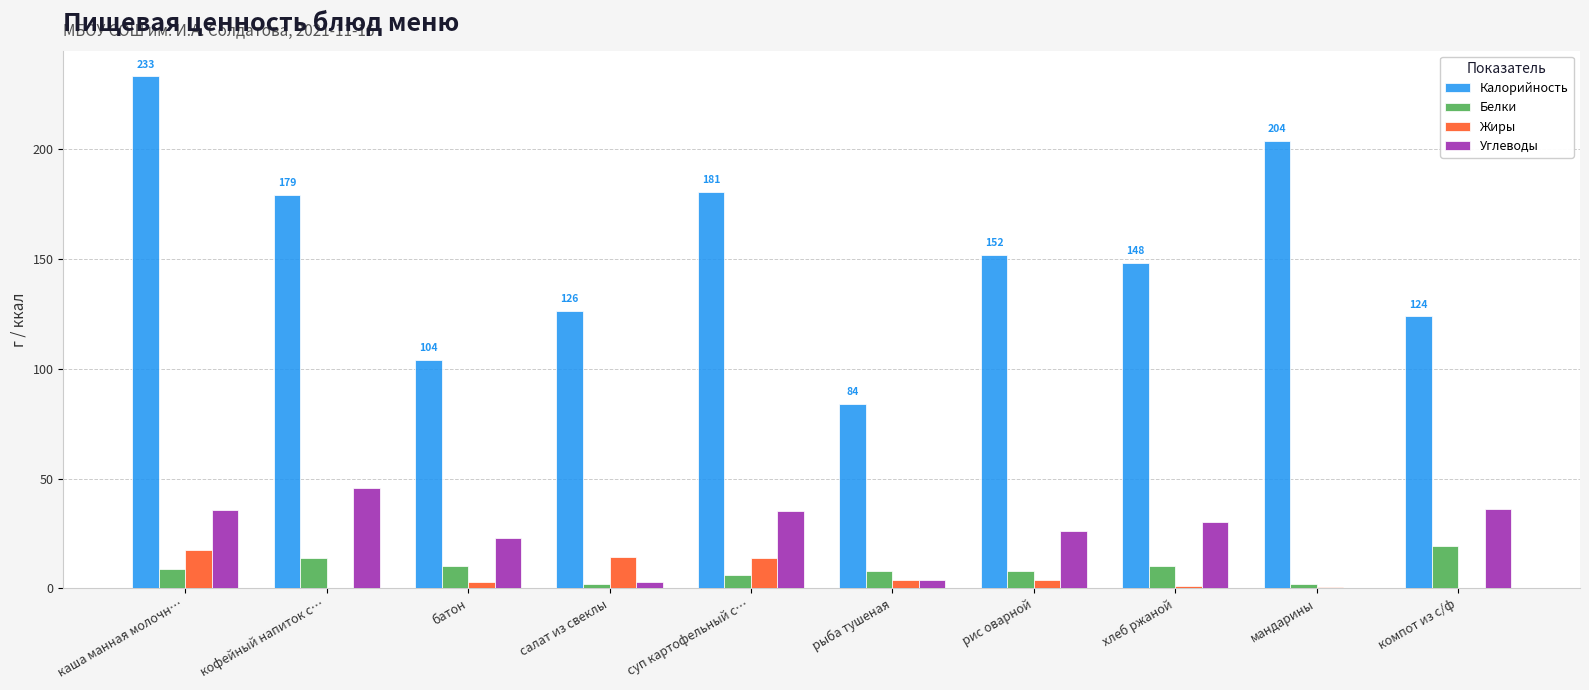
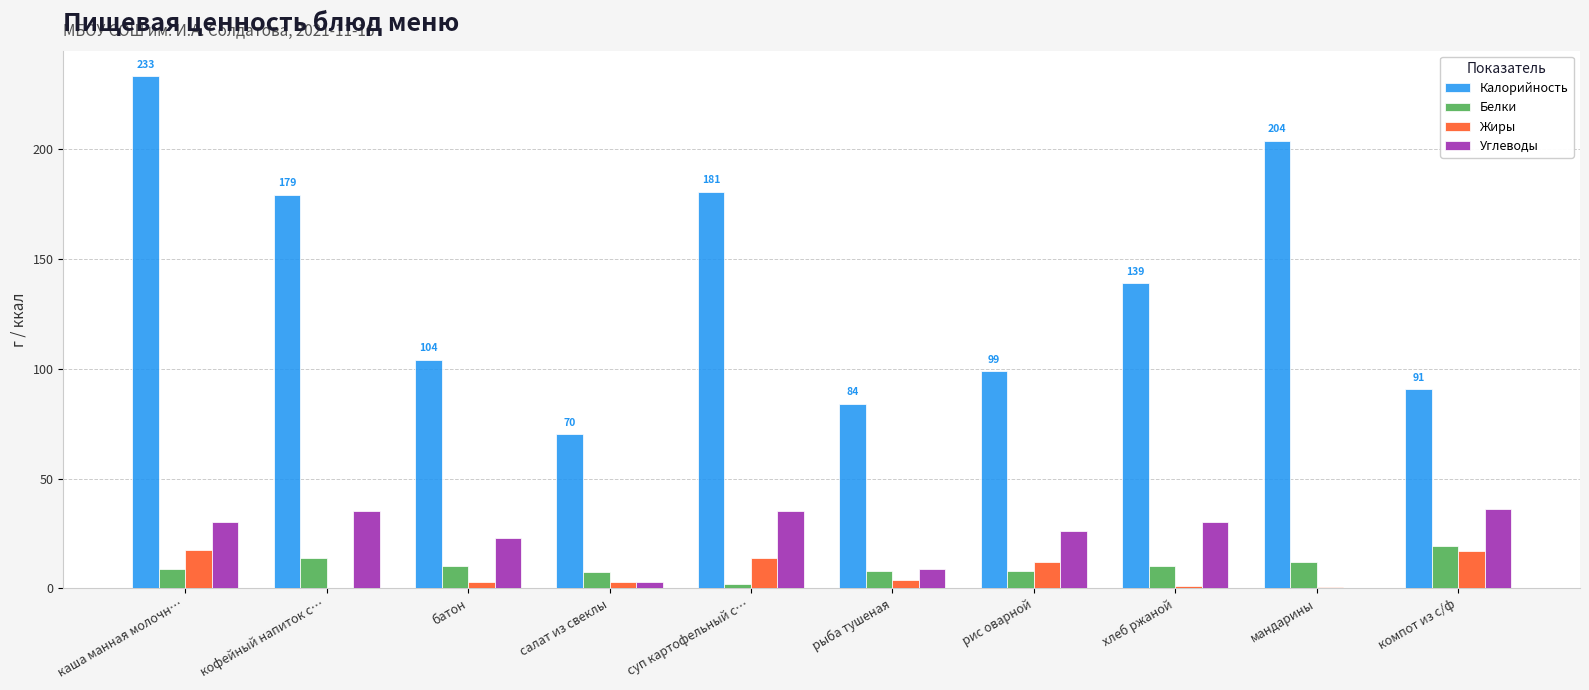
  {
    "Калорийность": {
      "каша манная молочн…": 233,
      "кофейный напиток с…": 179,
      "батон": 104,
-     "салат из свеклы": 126,
+     "салат из свеклы": 70,
      "суп картофельный с…": 181,
      "рыба тушеная": 84,
-     "рис оварной": 152,
-     "хлеб ржаной": 148,
+     "рис оварной": 99,
+     "хлеб ржаной": 139,
      "мандарины": 204,
-     "компот из с/ф": 124
+     "компот из с/ф": 91
    },
    "Белки": {
      "каша манная молочн…": 9,
      "кофейный напиток с…": 14,
      "батон": 10,
-     "салат из свеклы": 2,
-     "суп картофельный с…": 6,
+     "салат из свеклы": 8,
+     "суп картофельный с…": 2,
      "рыба тушеная": 8,
      "рис оварной": 8,
      "хлеб ржаной": 10,
-     "мандарины": 2,
+     "мандарины": 12,
      "компот из с/ф": 19
    },
    "Жиры": {
      "каша манная молочн…": 17,
      "кофейный напиток с…": 0,
      "батон": 3,
-     "салат из свеклы": 14,
+     "салат из свеклы": 3,
      "суп картофельный с…": 14,
      "рыба тушеная": 4,
-     "рис оварной": 4,
-     "компот из с/ф": 0
+     "рис оварной": 12,
+     "компот из с/ф": 17
    },
    "Углеводы": {
-     "каша манная молочн…": 36,
-     "кофейный напиток с…": 46,
+     "каша манная молочн…": 30,
+     "кофейный напиток с…": 35,
      "батон": 23,
      "салат из свеклы": 3,
      "суп картофельный с…": 35,
-     "рыба тушеная": 4,
+     "рыба тушеная": 9,
      "рис оварной": 26,
      "хлеб ржаной": 30,
      "компот из с/ф": 36
    }
  }
